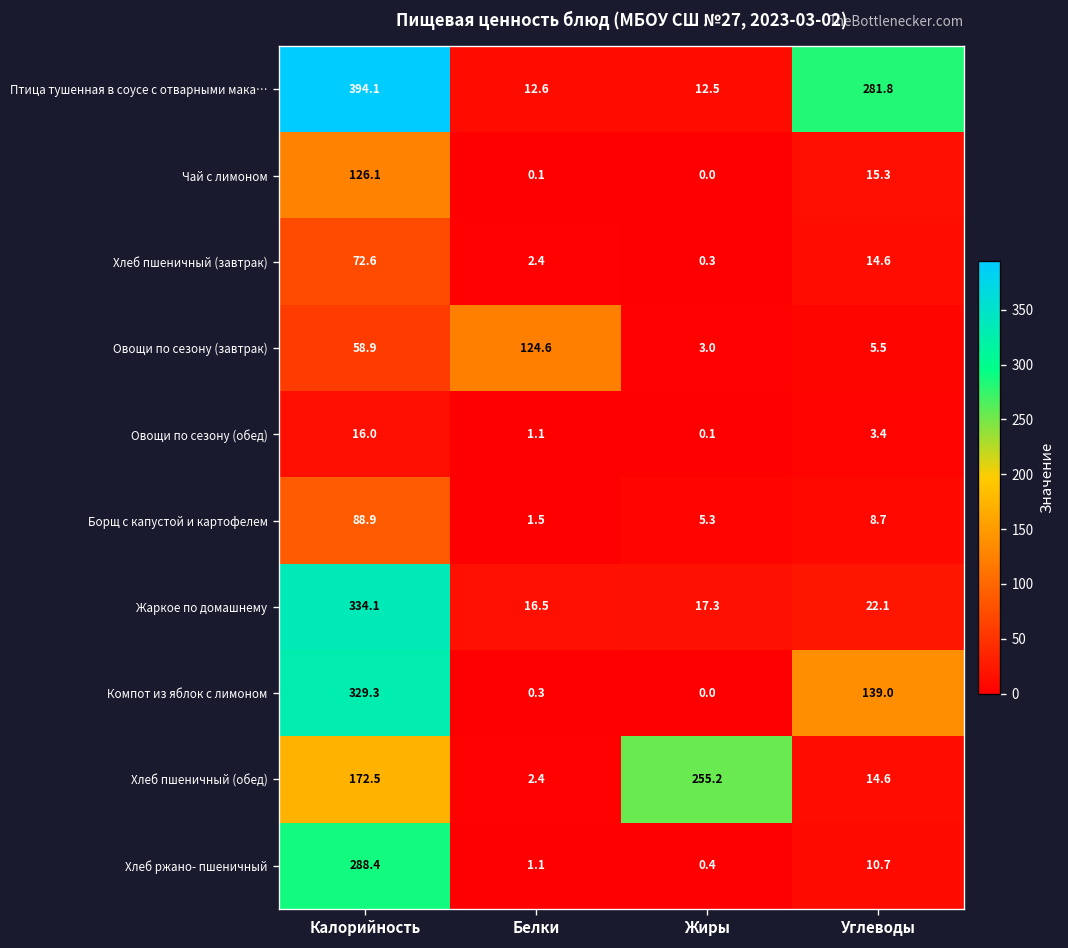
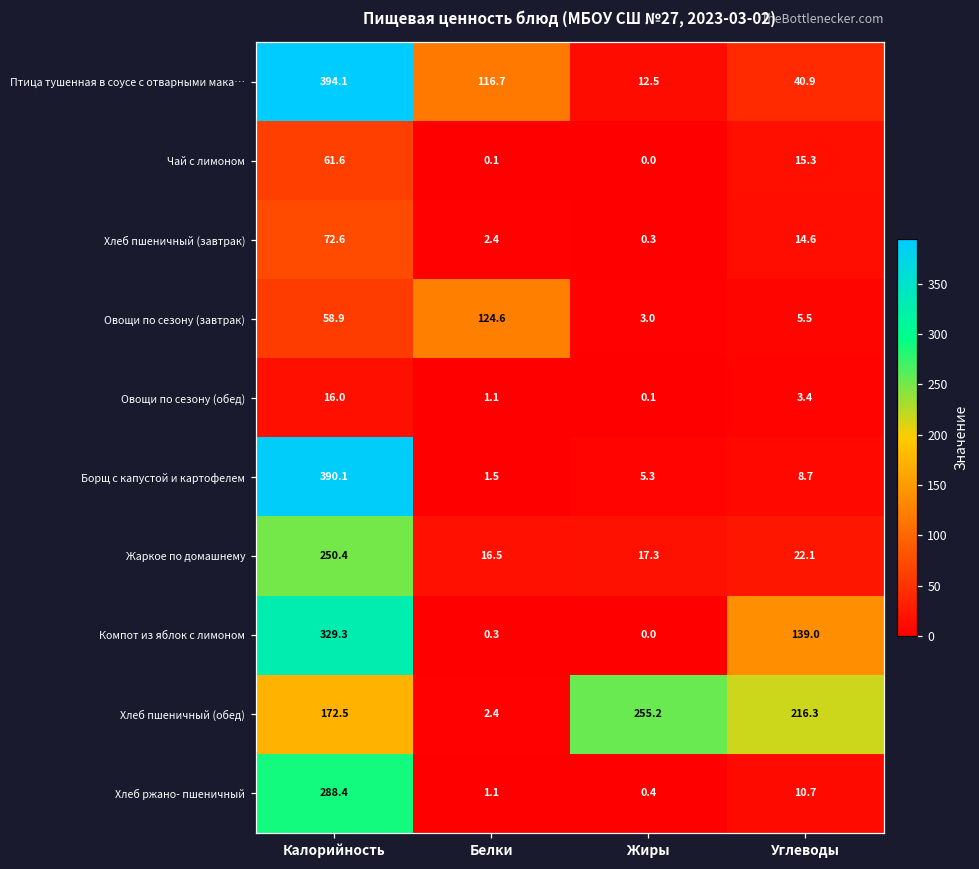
  {
    "Птица тушенная в соусе с отварными мака…": {
      "Калорийность": 394.1,
-     "Белки": 12.6,
+     "Белки": 116.7,
      "Жиры": 12.5,
-     "Углеводы": 281.8
+     "Углеводы": 40.9
    },
    "Чай с лимоном": {
-     "Калорийность": 126.1,
+     "Калорийность": 61.6,
      "Белки": 0.1,
      "Жиры": 0.0,
      "Углеводы": 15.3
    },
    "Хлеб пшеничный (завтрак)": {
      "Калорийность": 72.6,
      "Белки": 2.4,
      "Жиры": 0.3,
      "Углеводы": 14.6
    },
    "Овощи по сезону (завтрак)": {
      "Калорийность": 58.9,
      "Белки": 124.6,
      "Жиры": 3.0,
      "Углеводы": 5.5
    },
    "Овощи по сезону (обед)": {
      "Калорийность": 16.0,
      "Белки": 1.1,
      "Жиры": 0.1,
      "Углеводы": 3.4
    },
    "Борщ с капустой и картофелем": {
-     "Калорийность": 88.9,
+     "Калорийность": 390.1,
      "Белки": 1.5,
      "Жиры": 5.3,
      "Углеводы": 8.7
    },
    "Жаркое по домашнему": {
-     "Калорийность": 334.1,
+     "Калорийность": 250.4,
      "Белки": 16.5,
      "Жиры": 17.3,
      "Углеводы": 22.1
    },
    "Компот из яблок с лимоном": {
      "Калорийность": 329.3,
      "Белки": 0.3,
      "Жиры": 0.0,
      "Углеводы": 139.0
    },
    "Хлеб пшеничный (обед)": {
      "Калорийность": 172.5,
      "Белки": 2.4,
      "Жиры": 255.2,
-     "Углеводы": 14.6
+     "Углеводы": 216.3
    },
    "Хлеб ржано- пшеничный": {
      "Калорийность": 288.4,
      "Белки": 1.1,
      "Жиры": 0.4,
      "Углеводы": 10.7
    }
  }
